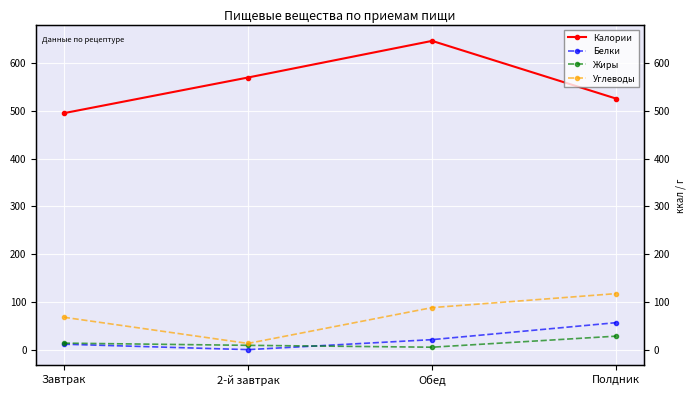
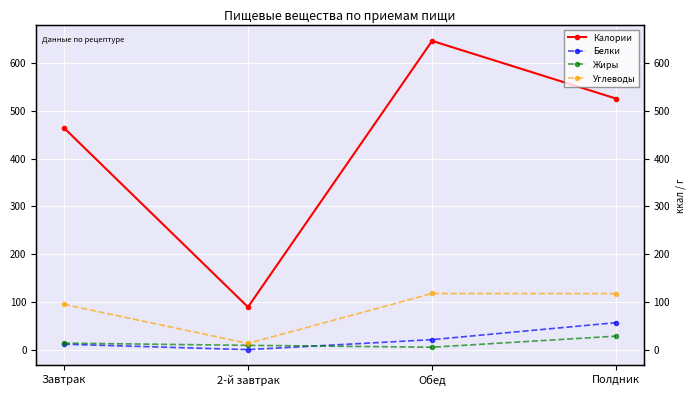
  {
    "Калории": {
-     "Завтрак": 490,
-     "2-й завтрак": 570,
+     "Завтрак": 460,
+     "2-й завтрак": 90,
      "Обед": 650,
      "Полдник": 530
    },
    "Белки": {
      "2-й завтрак": 0,
      "Обед": 20,
      "Полдник": 60
    },
    "Жиры": {
      "Обед": 10,
      "Полдник": 30
    },
    "Углеводы": {
-     "Завтрак": 70,
-     "Обед": 90,
+     "Завтрак": 90,
+     "Обед": 120,
      "Полдник": 120
    }
  }
